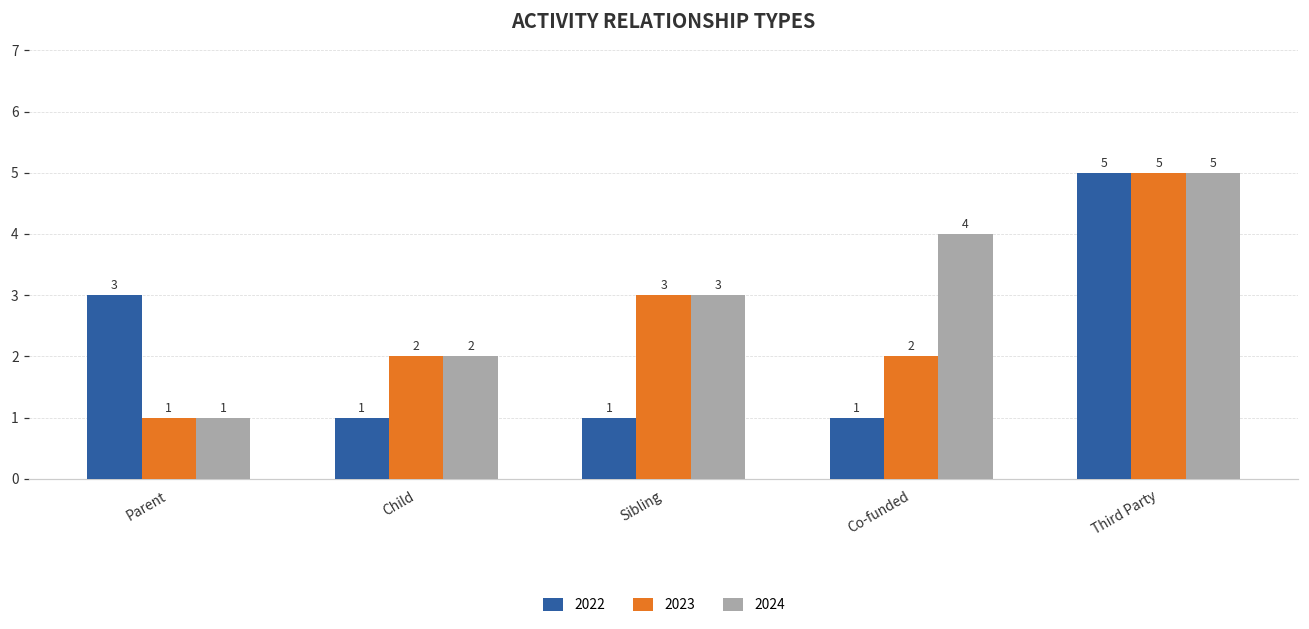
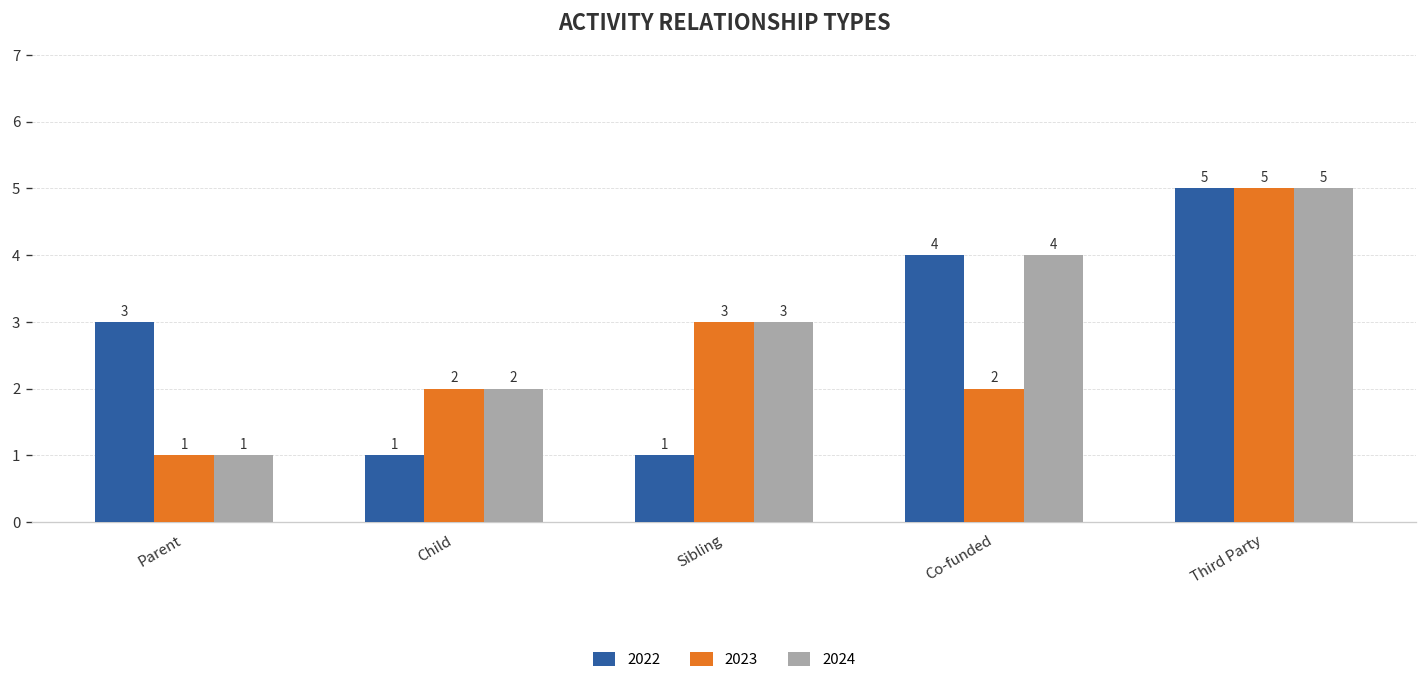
  {
    "2022": {
      "Parent": 3,
      "Child": 1,
      "Sibling": 1,
-     "Co-funded": 1,
+     "Co-funded": 4,
      "Third Party": 5
    },
    "2023": {
      "Parent": 1,
      "Child": 2,
      "Sibling": 3,
      "Co-funded": 2,
      "Third Party": 5
    },
    "2024": {
      "Parent": 1,
      "Child": 2,
      "Sibling": 3,
      "Co-funded": 4,
      "Third Party": 5
    }
  }
